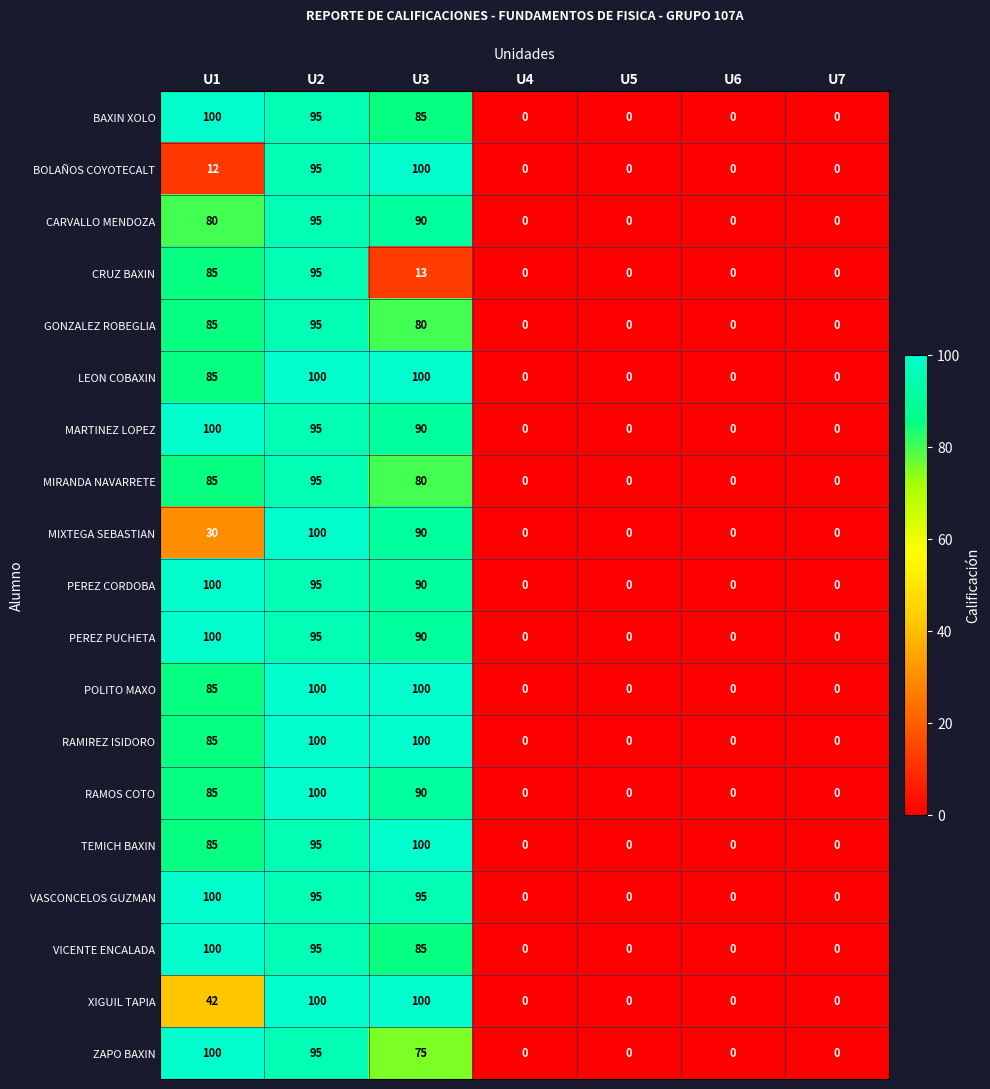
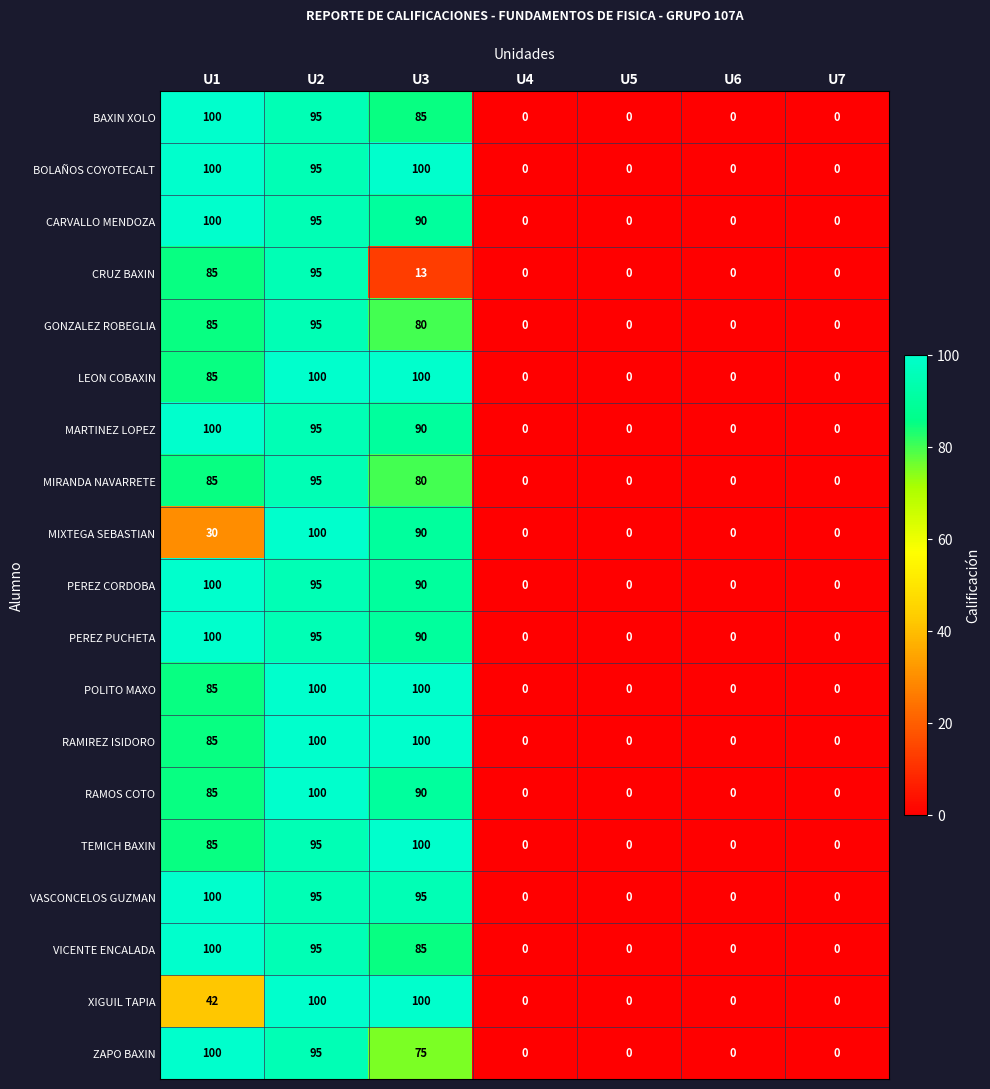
  {
    "BAXIN XOLO": {
      "U1": 100,
      "U2": 95,
      "U3": 85,
      "U4": 0,
      "U5": 0,
      "U6": 0,
      "U7": 0
    },
    "BOLAÑOS COYOTECALT": {
-     "U1": 12,
+     "U1": 100,
      "U2": 95,
      "U3": 100,
      "U4": 0,
      "U5": 0,
      "U6": 0,
      "U7": 0
    },
    "CARVALLO MENDOZA": {
-     "U1": 80,
+     "U1": 100,
      "U2": 95,
      "U3": 90,
      "U4": 0,
      "U5": 0,
      "U6": 0,
      "U7": 0
    },
    "CRUZ BAXIN": {
      "U1": 85,
      "U2": 95,
      "U3": 13,
      "U4": 0,
      "U5": 0,
      "U6": 0,
      "U7": 0
    },
    "GONZALEZ ROBEGLIA": {
      "U1": 85,
      "U2": 95,
      "U3": 80,
      "U4": 0,
      "U5": 0,
      "U6": 0,
      "U7": 0
    },
    "LEON COBAXIN": {
      "U1": 85,
      "U2": 100,
      "U3": 100,
      "U4": 0,
      "U5": 0,
      "U6": 0,
      "U7": 0
    },
    "MARTINEZ LOPEZ": {
      "U1": 100,
      "U2": 95,
      "U3": 90,
      "U4": 0,
      "U5": 0,
      "U6": 0,
      "U7": 0
    },
    "MIRANDA NAVARRETE": {
      "U1": 85,
      "U2": 95,
      "U3": 80,
      "U4": 0,
      "U5": 0,
      "U6": 0,
      "U7": 0
    },
    "MIXTEGA SEBASTIAN": {
      "U1": 30,
      "U2": 100,
      "U3": 90,
      "U4": 0,
      "U5": 0,
      "U6": 0,
      "U7": 0
    },
    "PEREZ CORDOBA": {
      "U1": 100,
      "U2": 95,
      "U3": 90,
      "U4": 0,
      "U5": 0,
      "U6": 0,
      "U7": 0
    },
    "PEREZ PUCHETA": {
      "U1": 100,
      "U2": 95,
      "U3": 90,
      "U4": 0,
      "U5": 0,
      "U6": 0,
      "U7": 0
    },
    "POLITO MAXO": {
      "U1": 85,
      "U2": 100,
      "U3": 100,
      "U4": 0,
      "U5": 0,
      "U6": 0,
      "U7": 0
    },
    "RAMIREZ ISIDORO": {
      "U1": 85,
      "U2": 100,
      "U3": 100,
      "U4": 0,
      "U5": 0,
      "U6": 0,
      "U7": 0
    },
    "RAMOS COTO": {
      "U1": 85,
      "U2": 100,
      "U3": 90,
      "U4": 0,
      "U5": 0,
      "U6": 0,
      "U7": 0
    },
    "TEMICH BAXIN": {
      "U1": 85,
      "U2": 95,
      "U3": 100,
      "U4": 0,
      "U5": 0,
      "U6": 0,
      "U7": 0
    },
    "VASCONCELOS GUZMAN": {
      "U1": 100,
      "U2": 95,
      "U3": 95,
      "U4": 0,
      "U5": 0,
      "U6": 0,
      "U7": 0
    },
    "VICENTE ENCALADA": {
      "U1": 100,
      "U2": 95,
      "U3": 85,
      "U4": 0,
      "U5": 0,
      "U6": 0,
      "U7": 0
    },
    "XIGUIL TAPIA": {
      "U1": 42,
      "U2": 100,
      "U3": 100,
      "U4": 0,
      "U5": 0,
      "U6": 0,
      "U7": 0
    },
    "ZAPO BAXIN": {
      "U1": 100,
      "U2": 95,
      "U3": 75,
      "U4": 0,
      "U5": 0,
      "U6": 0,
      "U7": 0
    }
  }
